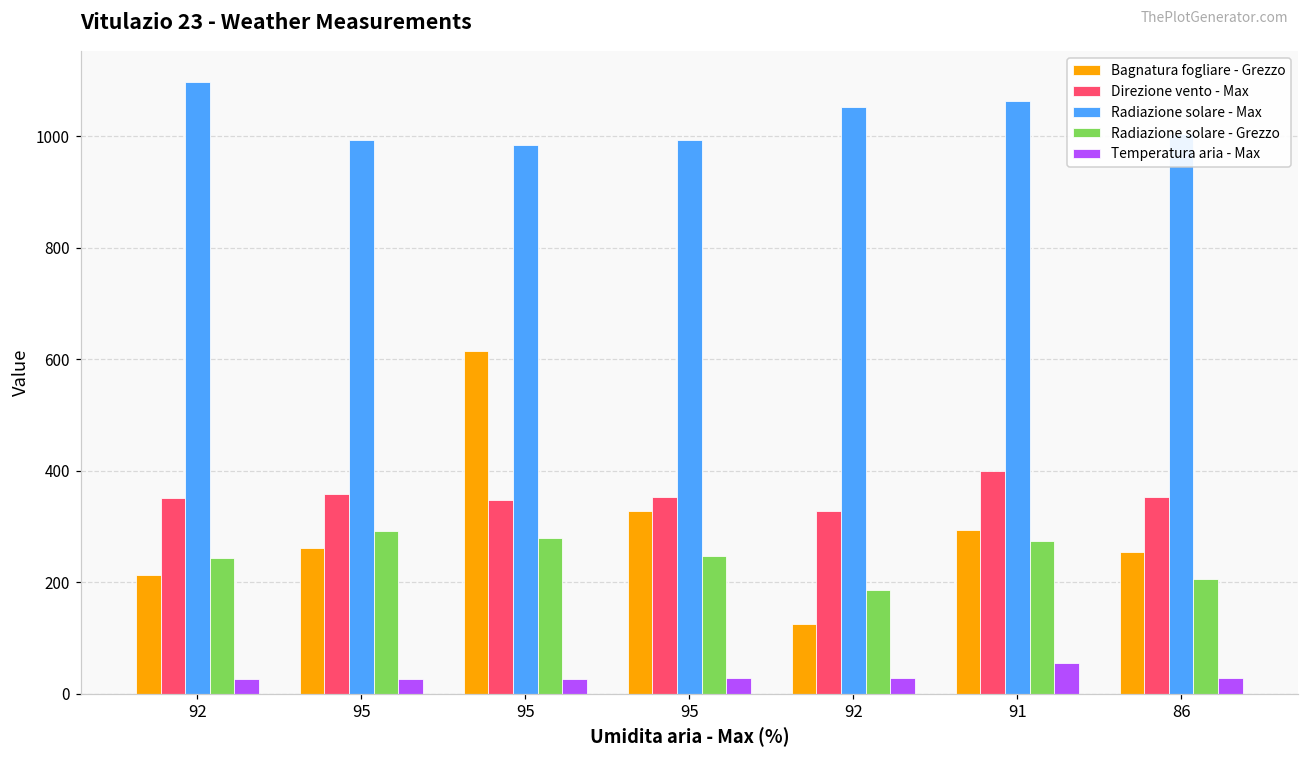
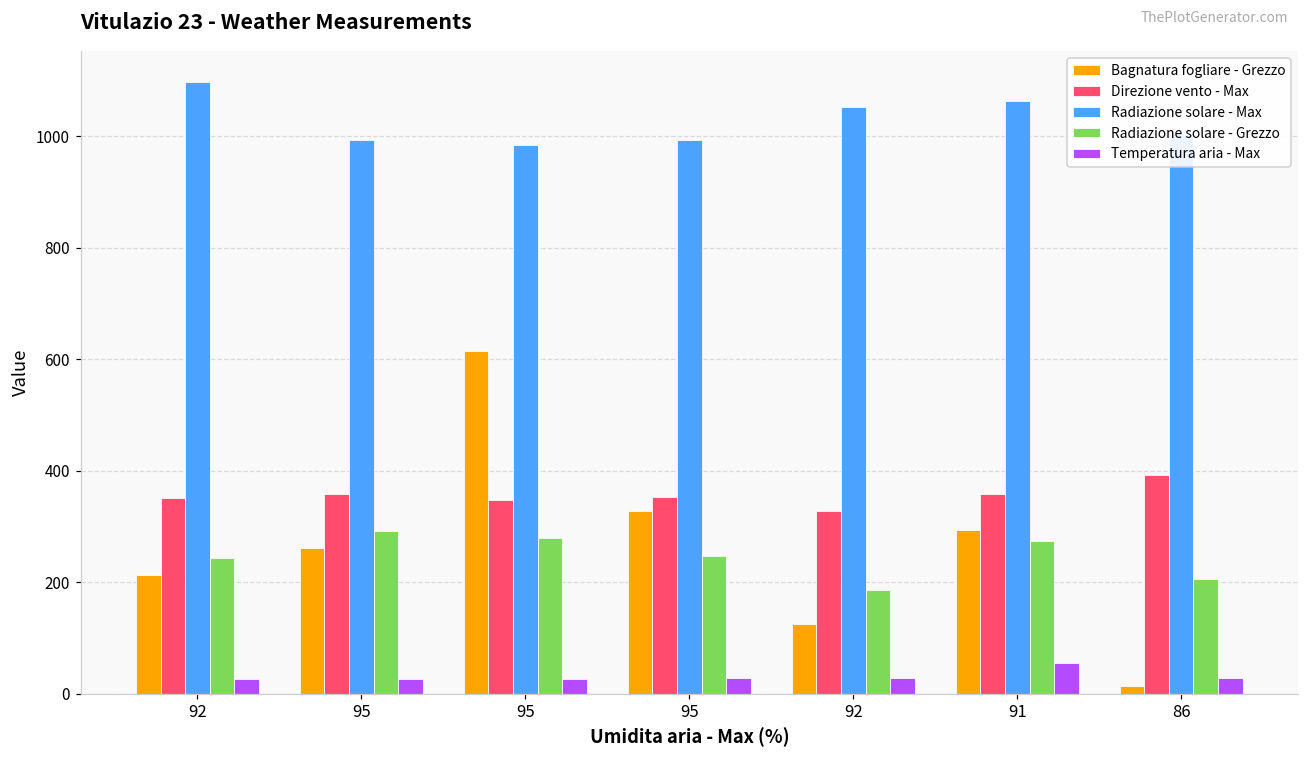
  {
    "Bagnatura fogliare - Grezzo": {
      "91": 290,
-     "86": 250
+     "86": 10
    },
    "Direzione vento - Max": {
-     "91": 400,
-     "86": 350
+     "91": 360,
+     "86": 390
    },
    "Radiazione solare - Max": {
      "91": 1060
    },
    "Radiazione solare - Grezzo": {
      "91": 270,
      "86": 210
    },
    "Temperatura aria - Max": {
      "91": 60,
      "86": 30
    }
  }
